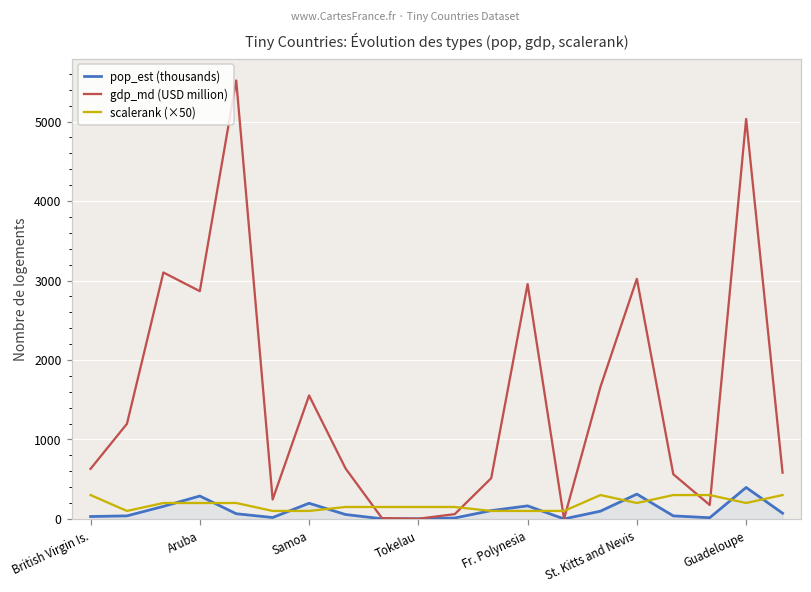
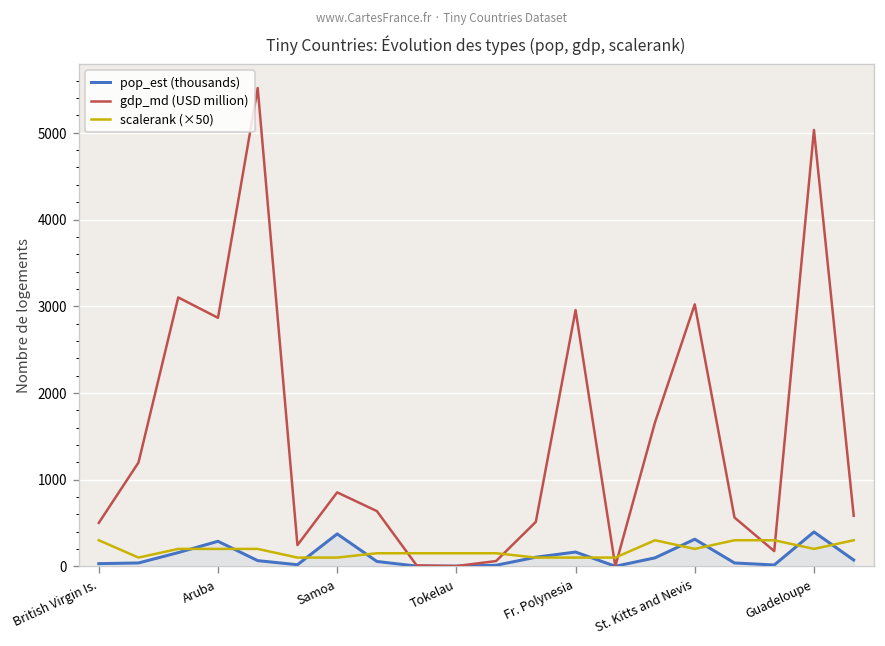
  {
    "pop_est (thousands)": {
      "British Virgin Is.": 0,
      "Aruba": 300,
-     "Samoa": 200,
+     "Samoa": 400,
      "Fr. Polynesia": 200,
      "St. Kitts and Nevis": 300,
      "Guadeloupe": 400
    },
    "gdp_md (USD million)": {
-     "British Virgin Is.": 600,
+     "British Virgin Is.": 500,
      "Aruba": 2900,
-     "Samoa": 1600,
+     "Samoa": 900,
      "Fr. Polynesia": 3000,
      "St. Kitts and Nevis": 3000,
      "Guadeloupe": 5000
    },
    "scalerank (×50)": {
      "British Virgin Is.": 300,
      "Aruba": 200,
      "Samoa": 100,
      "Tokelau": 200,
      "Fr. Polynesia": 100,
      "St. Kitts and Nevis": 200,
      "Guadeloupe": 200
    }
  }
